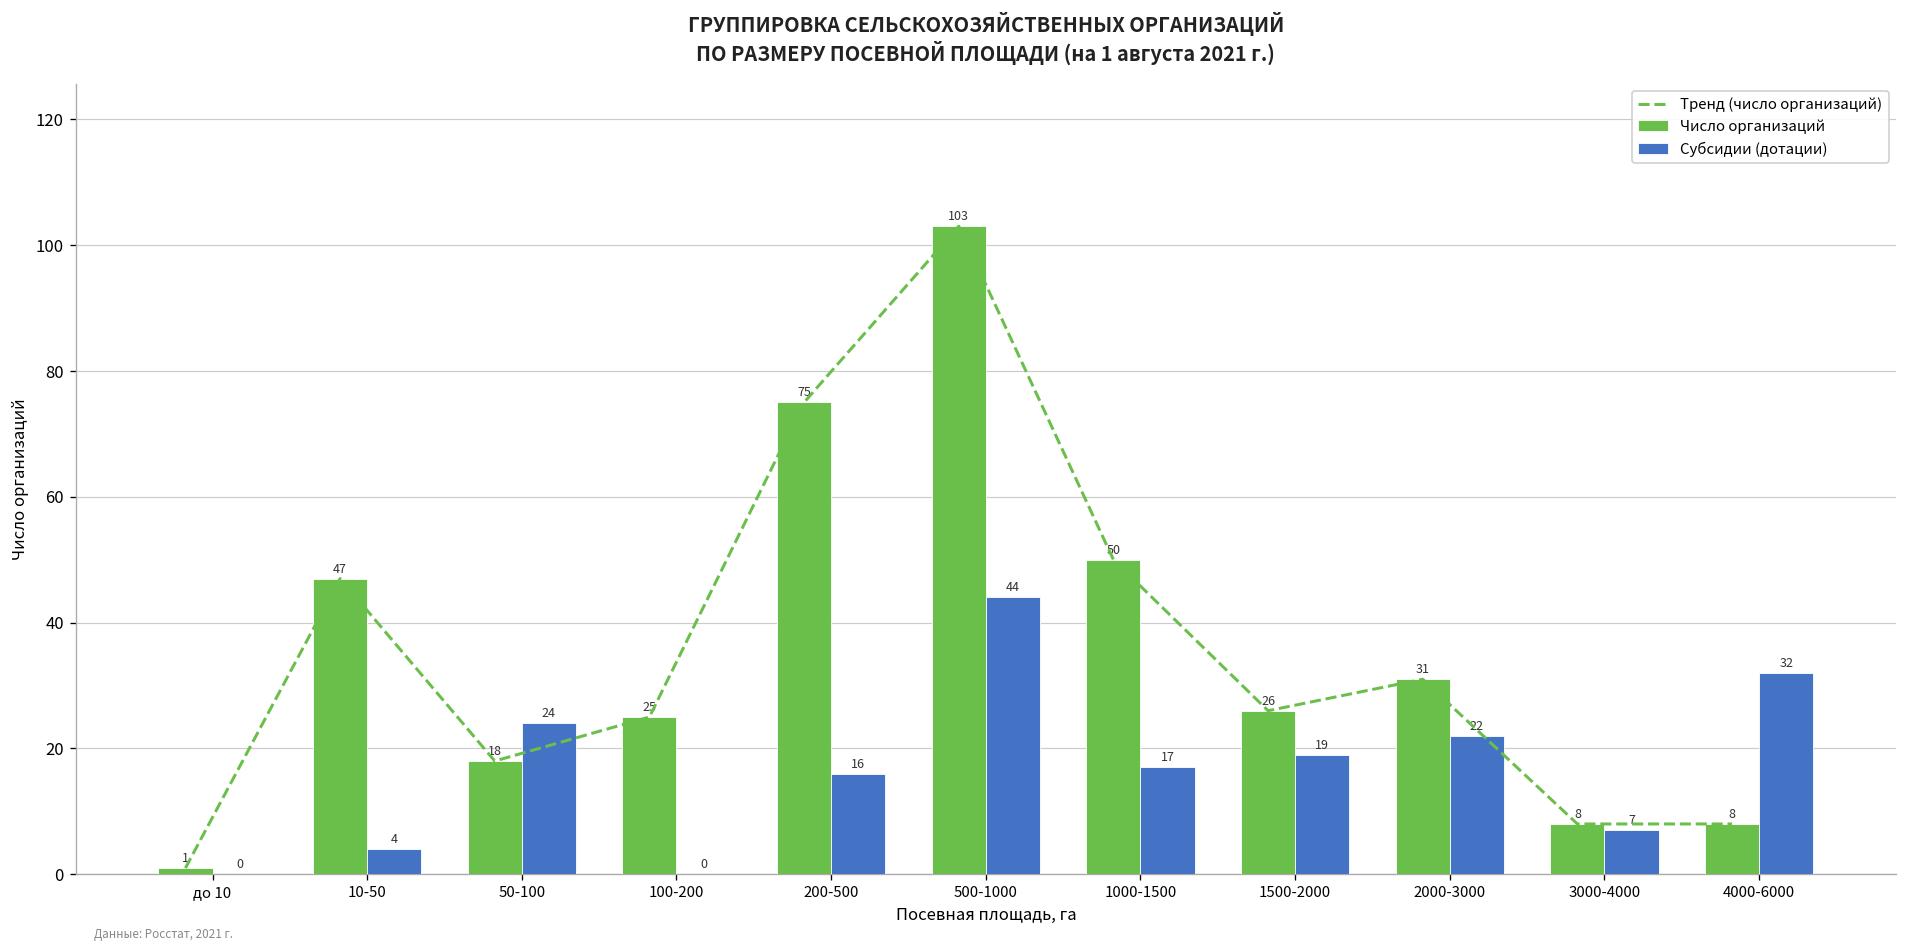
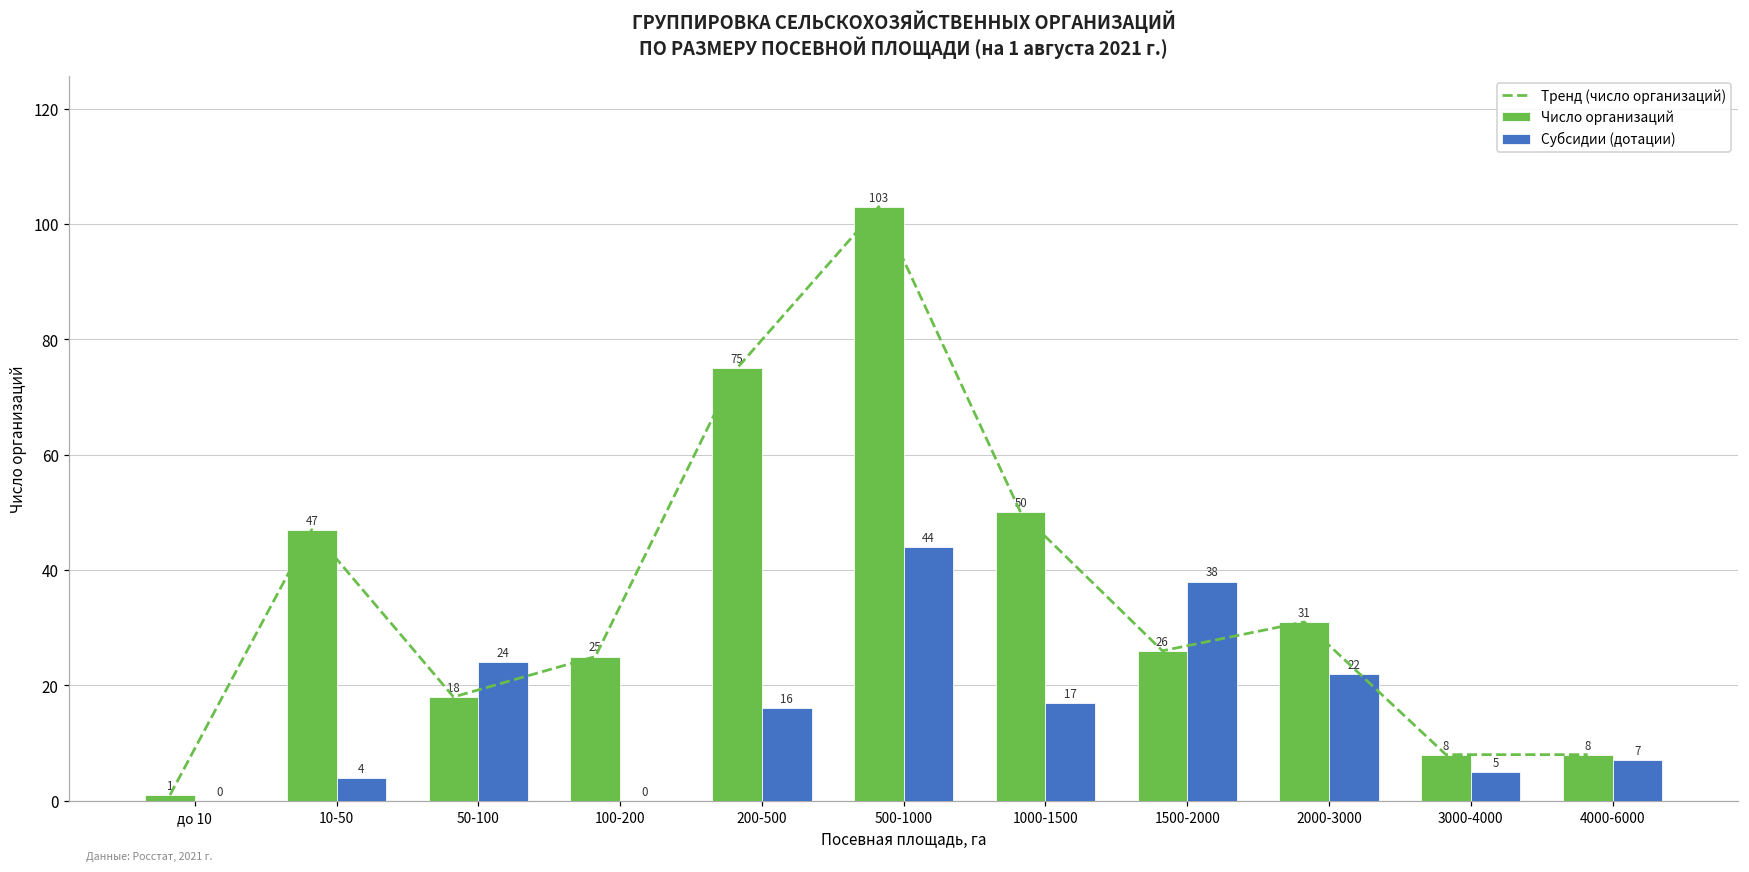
  {
    "Субсидии (дотации)": {
      "до 10": 0,
      "10-50": 4,
      "50-100": 24,
      "100-200": 0,
      "200-500": 16,
      "500-1000": 44,
      "1000-1500": 17,
-     "1500-2000": 19,
+     "1500-2000": 38,
      "2000-3000": 22,
-     "3000-4000": 7,
-     "4000-6000": 32
+     "3000-4000": 5,
+     "4000-6000": 7
    }
  }
